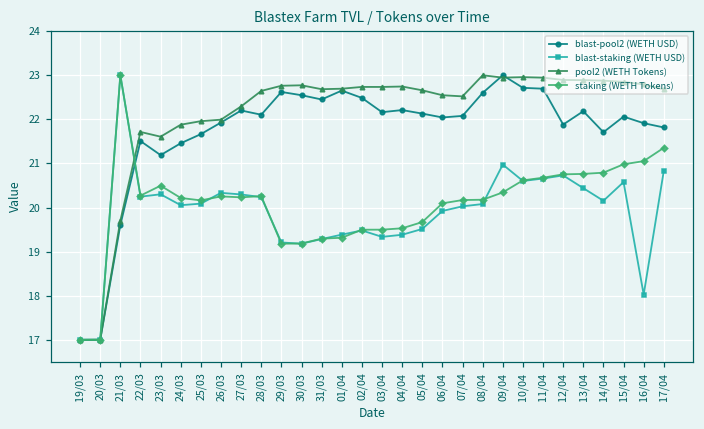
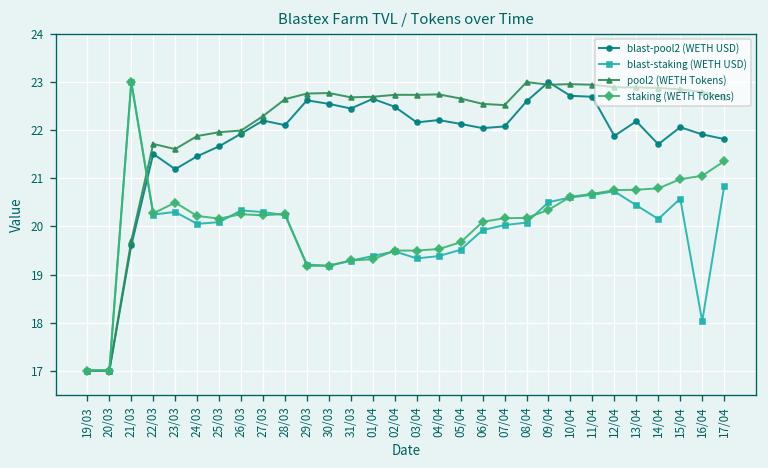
  {
    "blast-pool2 (WETH USD)": {
      "21/03": 19.6,
      "22/03": 21.5,
      "23/03": 21.2,
      "24/03": 21.5,
      "25/03": 21.7,
      "26/03": 21.9,
      "27/03": 22.2,
      "28/03": 22.1,
      "29/03": 22.6,
      "30/03": 22.5,
      "31/03": 22.5,
      "02/04": 22.5,
      "03/04": 22.2,
      "04/04": 22.2,
      "05/04": 22.1,
      "06/04": 22.0,
      "07/04": 22.1,
      "08/04": 22.6,
      "10/04": 22.7,
      "11/04": 22.7,
      "12/04": 21.9,
      "13/04": 22.2,
      "14/04": 21.7,
      "15/04": 22.1,
      "16/04": 21.9,
      "17/04": 21.8
    },
    "blast-staking (WETH USD)": {
      "23/03": 20.3,
      "24/03": 20.1,
      "25/03": 20.1,
      "26/03": 20.3,
      "27/03": 20.3,
      "01/04": 19.4,
      "03/04": 19.3,
      "04/04": 19.4,
      "05/04": 19.5,
      "06/04": 19.9,
      "07/04": 20.0,
      "08/04": 20.1,
-     "09/04": 21.0,
+     "09/04": 20.5,
      "13/04": 20.4,
      "14/04": 20.2,
      "15/04": 20.6,
      "16/04": 18.0,
      "17/04": 20.8
    }
  }
